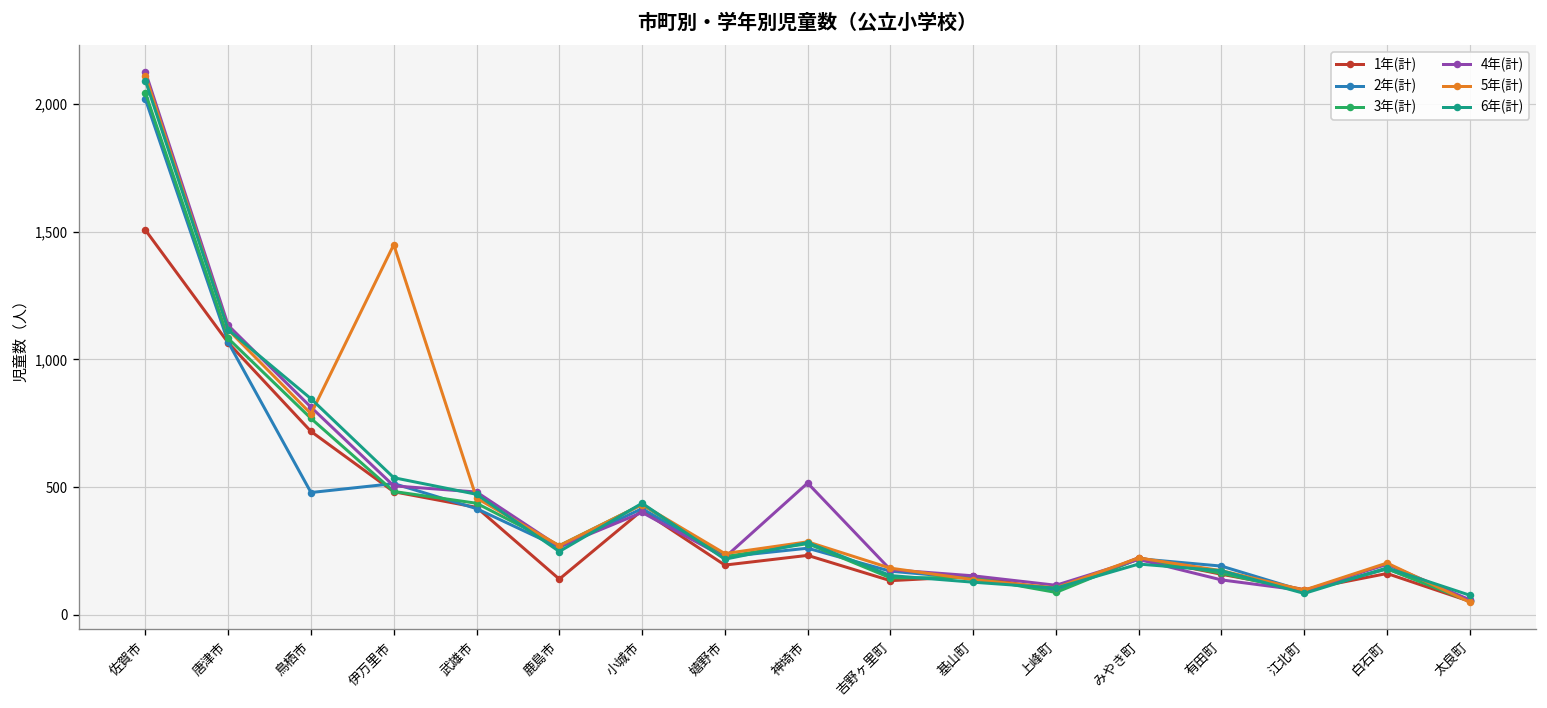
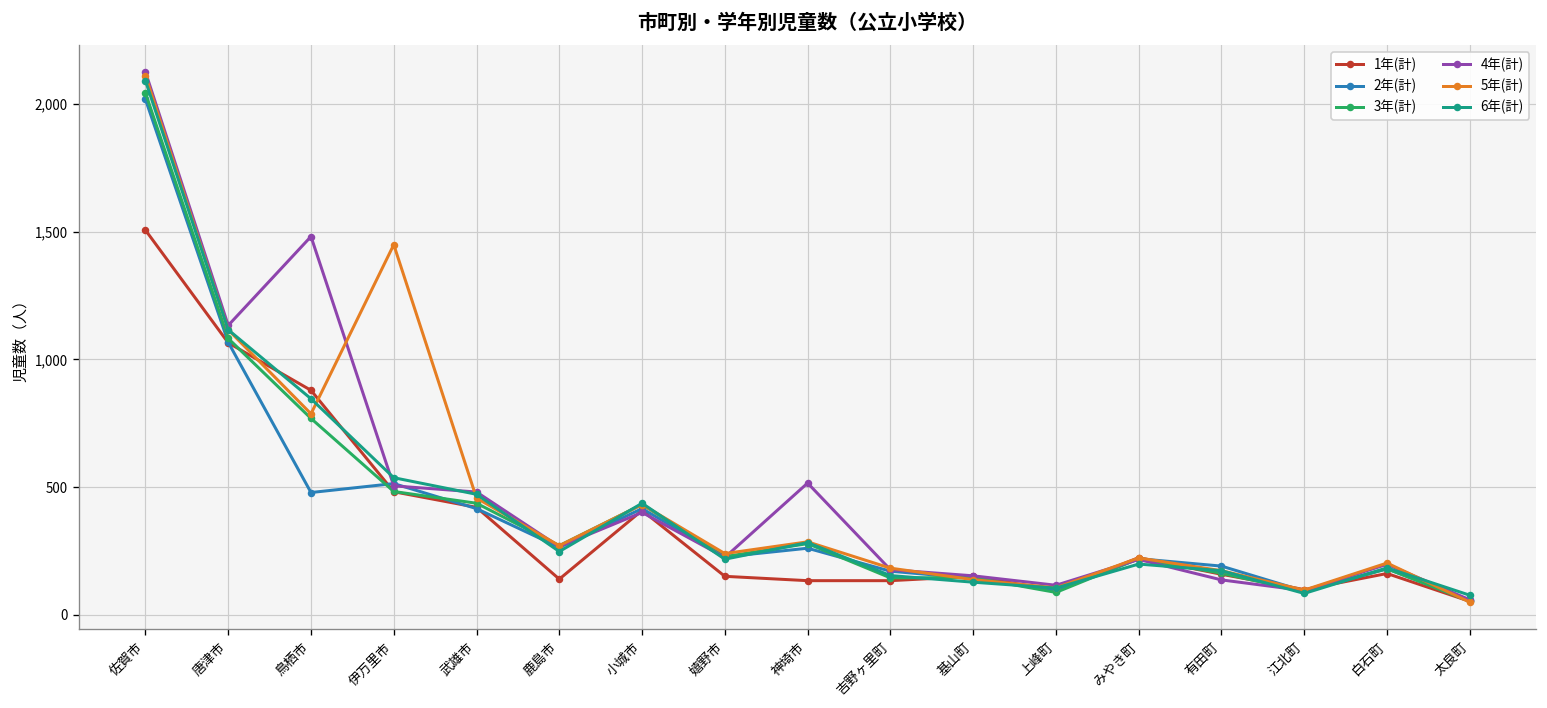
  {
    "1年(計)": {
      "佐賀市": "1,510",
-     "鳥栖市": "720",
+     "鳥栖市": "880",
      "鹿島市": "140",
-     "嬉野市": "200",
-     "神埼市": "230",
+     "嬉野市": "150",
+     "神埼市": "130",
      "白石町": "160"
    },
    "2年(計)": {
      "佐賀市": "2,020",
      "鳥栖市": "480",
      "神埼市": "260",
      "有田町": "190"
    },
    "4年(計)": {
      "佐賀市": "2,130",
      "唐津市": "1,130",
-     "鳥栖市": "810",
+     "鳥栖市": "1,480",
      "神埼市": "520",
      "有田町": "140"
    },
    "5年(計)": {
      "佐賀市": "2,110",
      "鳥栖市": "790",
      "伊万里市": "1,450",
      "武雄市": "460",
      "嬉野市": "240"
    }
  }
